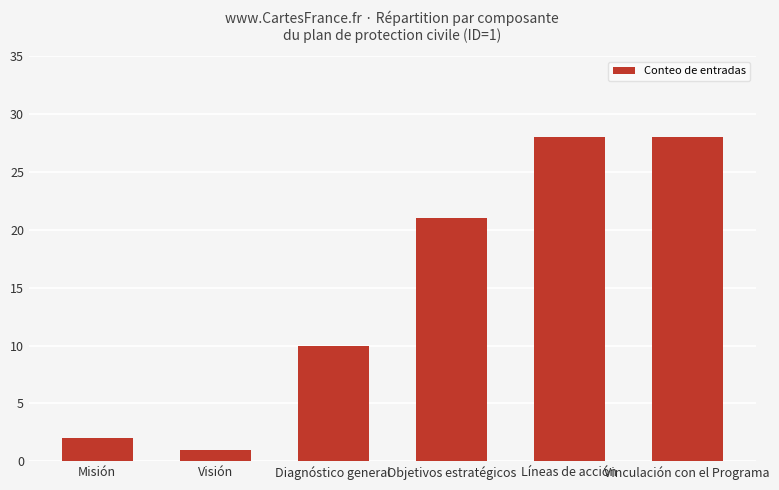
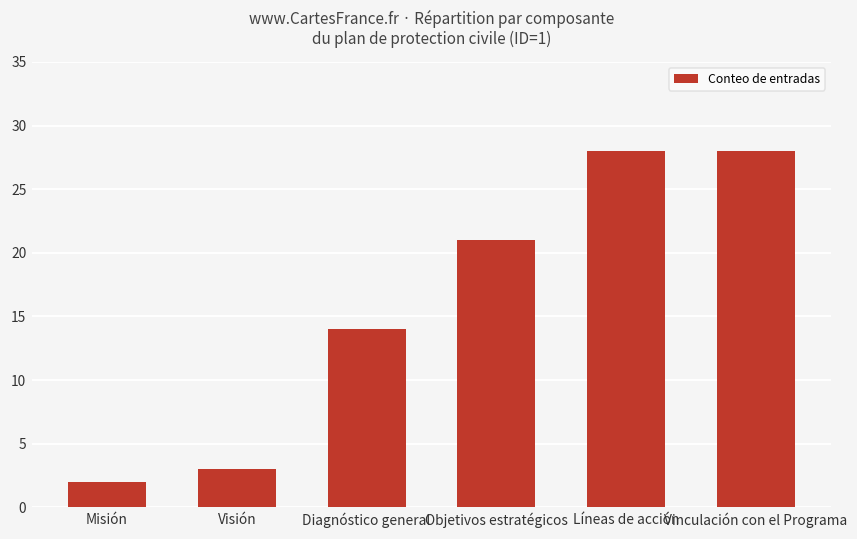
  {
    "Misión": 2,
-   "Visión": 1,
-   "Diagnóstico general": 10,
+   "Visión": 3,
+   "Diagnóstico general": 14,
    "Objetivos estratégicos": 21,
    "Líneas de acción": 28,
    "Vinculación con el Programa": 28
  }
